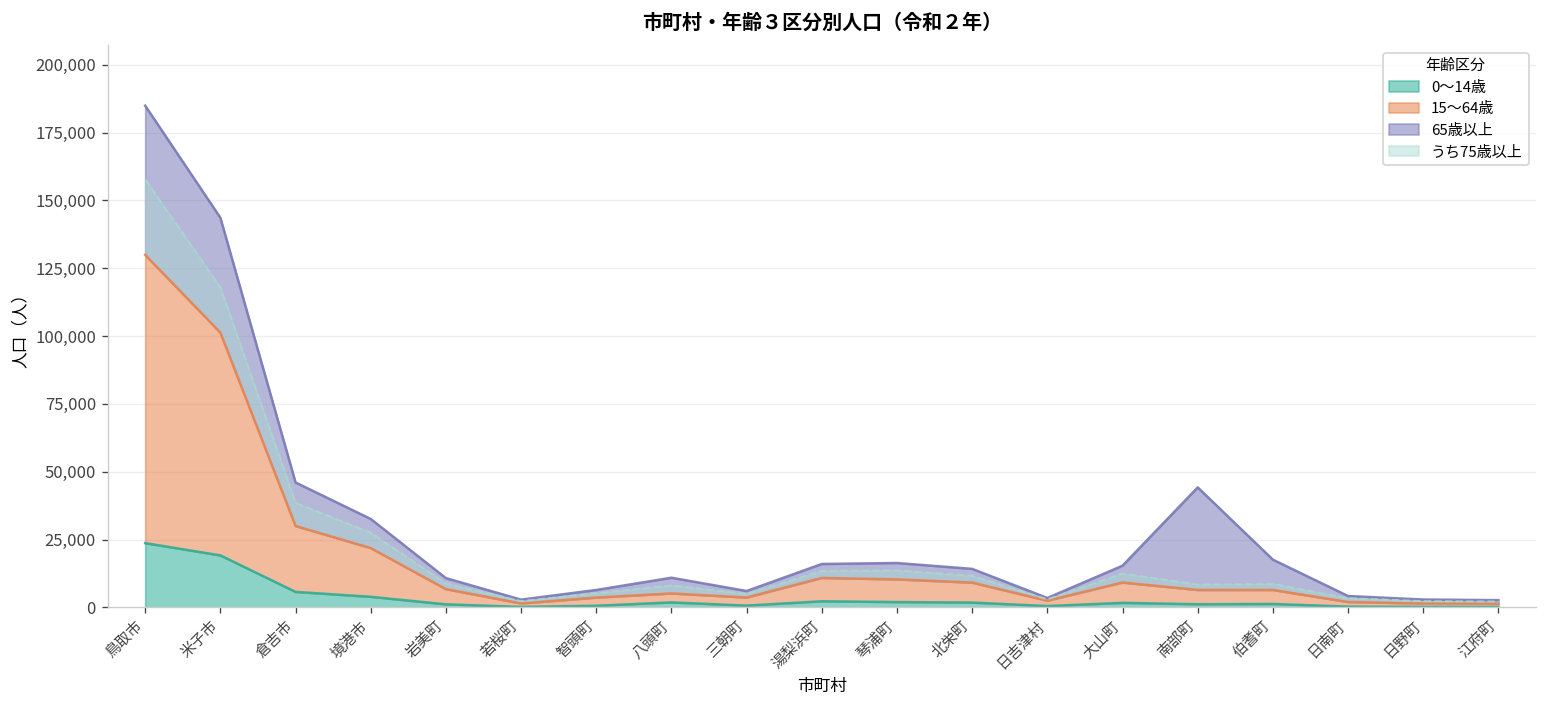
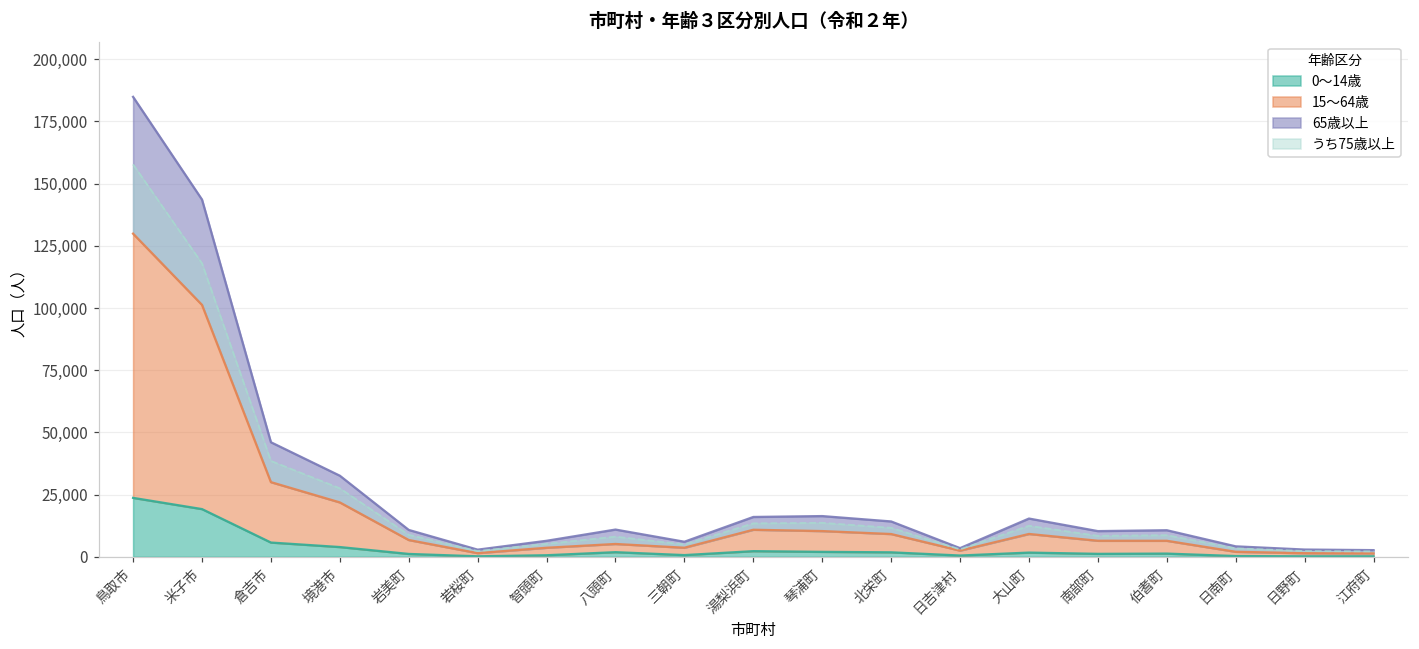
  {
    "0～14歳": {
      "鳥取市": "24,000",
      "米子市": "19,000",
      "倉吉市": "6,000",
      "境港市": "4,000",
      "岩美町": "1,000",
      "若桜町": "0",
      "智頭町": "1,000",
      "八頭町": "2,000",
      "三朝町": "1,000",
      "湯梨浜町": "2,000",
      "琴浦町": "2,000",
      "北栄町": "2,000",
      "日吉津村": "1,000",
      "大山町": "2,000",
      "南部町": "1,000",
      "伯耆町": "1,000",
      "日南町": "0",
      "日野町": "0",
      "江府町": "0"
    },
    "15～64歳": {
      "鳥取市": "106,000",
      "米子市": "82,000",
      "倉吉市": "24,000",
      "境港市": "18,000",
      "岩美町": "6,000",
      "智頭町": "3,000",
      "八頭町": "3,000",
      "三朝町": "3,000",
      "湯梨浜町": "9,000",
      "琴浦町": "8,000",
      "北栄町": "7,000",
      "大山町": "7,000",
      "南部町": "5,000",
      "伯耆町": "5,000",
      "日南町": "2,000"
    },
    "65歳以上": {
      "鳥取市": "55,000",
      "米子市": "42,000",
      "倉吉市": "16,000",
      "境港市": "11,000",
      "岩美町": "4,000",
      "智頭町": "3,000",
      "八頭町": "6,000",
      "湯梨浜町": "5,000",
      "琴浦町": "6,000",
      "北栄町": "5,000",
      "大山町": "6,000",
-     "南部町": "38,000",
-     "伯耆町": "11,000"
+     "南部町": "4,000",
+     "伯耆町": "4,000"
    },
    "うち75歳以上": {
      "鳥取市": "28,000",
      "米子市": "17,000",
      "倉吉市": "9,000",
      "境港市": "6,000",
      "岩美町": "2,000",
      "智頭町": "2,000",
      "八頭町": "3,000",
      "湯梨浜町": "3,000",
      "琴浦町": "3,000",
      "北栄町": "3,000",
      "大山町": "3,000",
      "南部町": "2,000",
      "伯耆町": "2,000"
    }
  }
